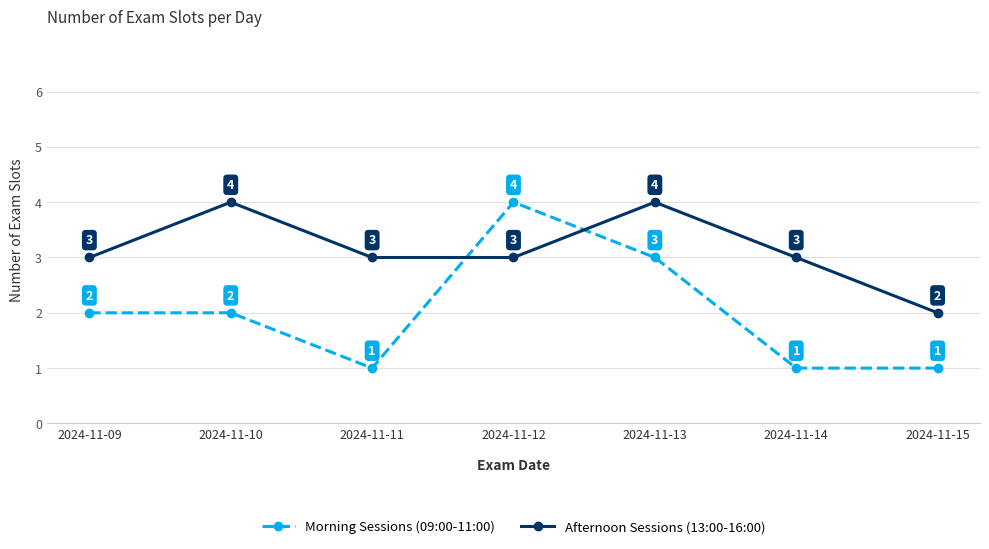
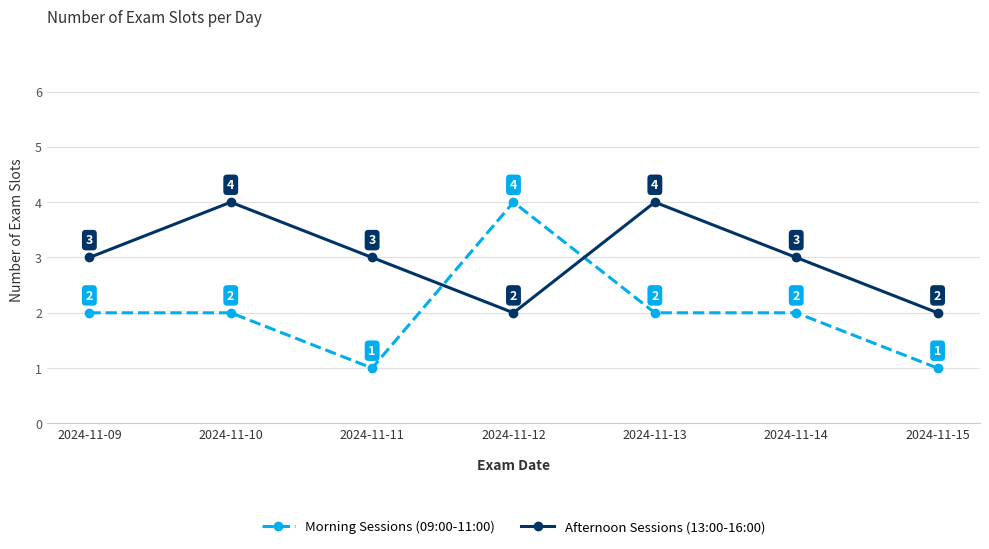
  {
    "Morning Sessions (09:00-11:00)": {
-     "2024-11-13": 3,
-     "2024-11-14": 1
+     "2024-11-13": 2,
+     "2024-11-14": 2
    },
    "Afternoon Sessions (13:00-16:00)": {
-     "2024-11-12": 3
+     "2024-11-12": 2
    }
  }
